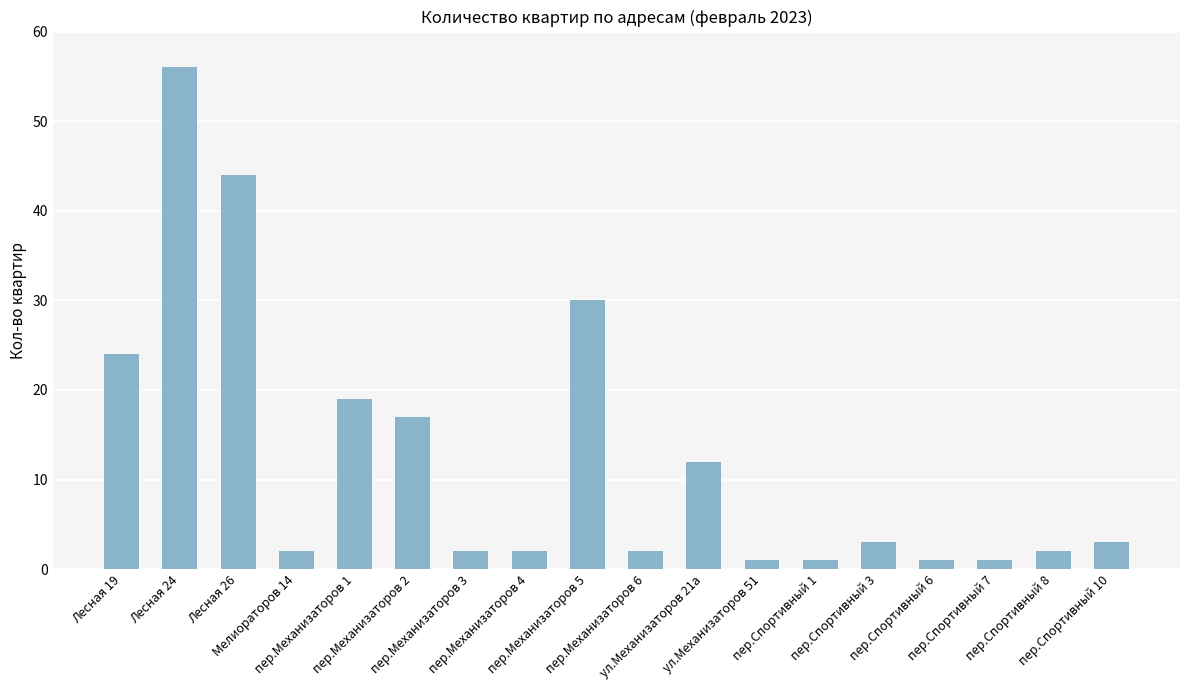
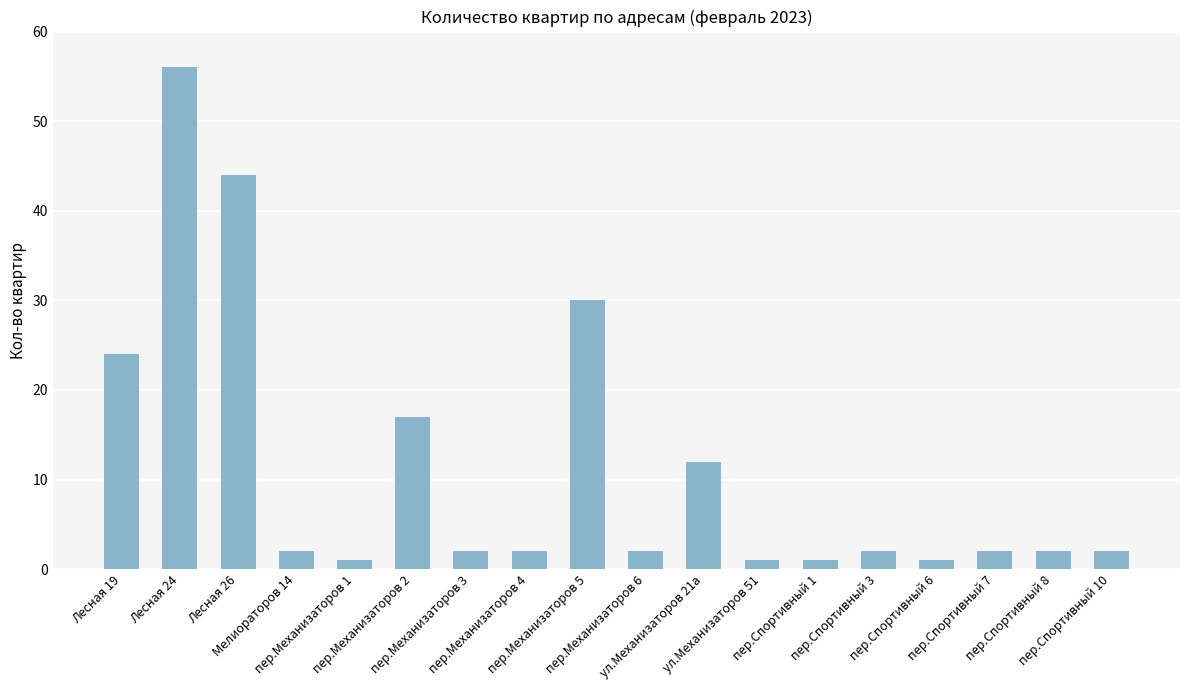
  {
    "Лесная 19": 24,
    "Лесная 24": 56,
    "Лесная 26": 44,
    "Мелиораторов 14": 2,
-   "пер.Механизаторов 1": 19,
+   "пер.Механизаторов 1": 1,
    "пер.Механизаторов 2": 17,
    "пер.Механизаторов 3": 2,
    "пер.Механизаторов 4": 2,
    "пер.Механизаторов 5": 30,
    "пер.Механизаторов 6": 2,
    "ул.Механизаторов 21а": 12,
    "ул.Механизаторов 51": 1,
    "пер.Спортивный 1": 1,
-   "пер.Спортивный 3": 3,
+   "пер.Спортивный 3": 2,
    "пер.Спортивный 6": 1,
-   "пер.Спортивный 7": 1,
+   "пер.Спортивный 7": 2,
    "пер.Спортивный 8": 2,
-   "пер.Спортивный 10": 3
+   "пер.Спортивный 10": 2
  }
